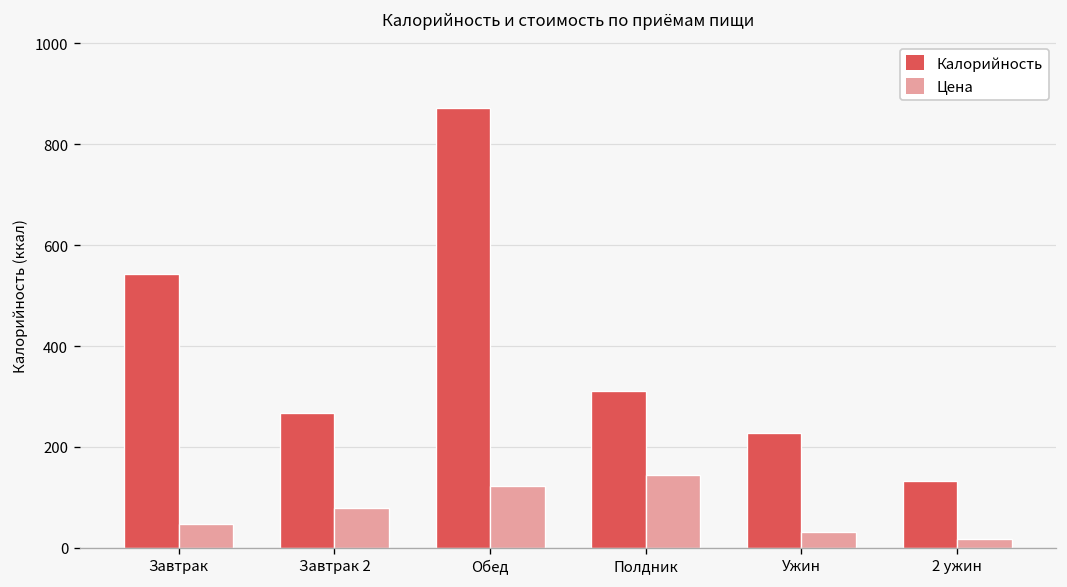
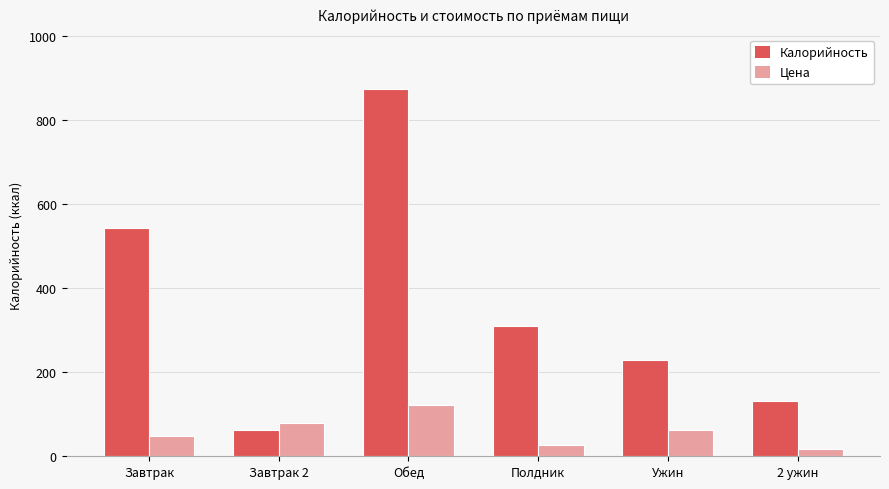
  {
    "Калорийность": {
      "Завтрак": 540,
-     "Завтрак 2": 270,
+     "Завтрак 2": 60,
      "Обед": 870,
      "Полдник": 310,
      "Ужин": 230,
      "2 ужин": 130
    },
    "Цена": {
      "Завтрак": 50,
      "Завтрак 2": 80,
      "Обед": 120,
-     "Полдник": 140,
-     "Ужин": 30,
+     "Полдник": 30,
+     "Ужин": 60,
      "2 ужин": 20
    }
  }
